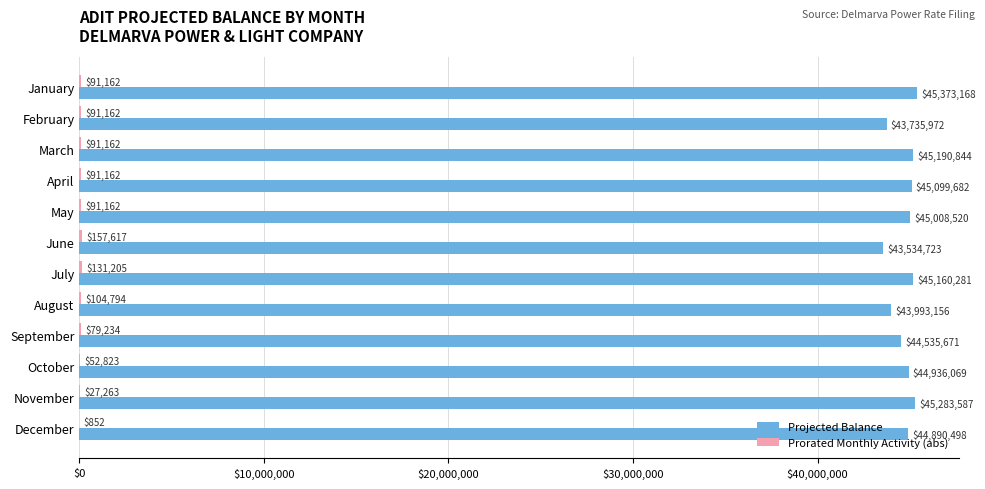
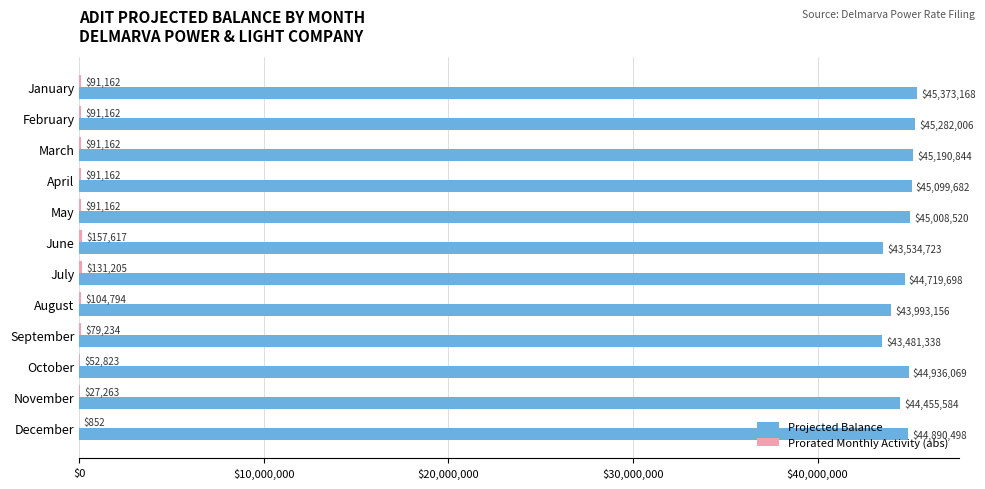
  {
    "Projected Balance": {
      "January": "$45,373,168",
-     "February": "$43,735,972",
+     "February": "$45,282,006",
      "March": "$45,190,844",
      "April": "$45,099,682",
      "May": "$45,008,520",
      "June": "$43,534,723",
-     "July": "$45,160,281",
+     "July": "$44,719,698",
      "August": "$43,993,156",
-     "September": "$44,535,671",
+     "September": "$43,481,338",
      "October": "$44,936,069",
-     "November": "$45,283,587",
+     "November": "$44,455,584",
      "December": "$44,890,498"
    },
    "Prorated Monthly Activity (abs)": {
      "January": "$91,162",
      "February": "$91,162",
      "March": "$91,162",
      "April": "$91,162",
      "May": "$91,162",
      "June": "$157,617",
      "July": "$131,205",
      "August": "$104,794",
      "September": "$79,234",
      "October": "$52,823",
      "November": "$27,263",
      "December": "$852"
    }
  }
